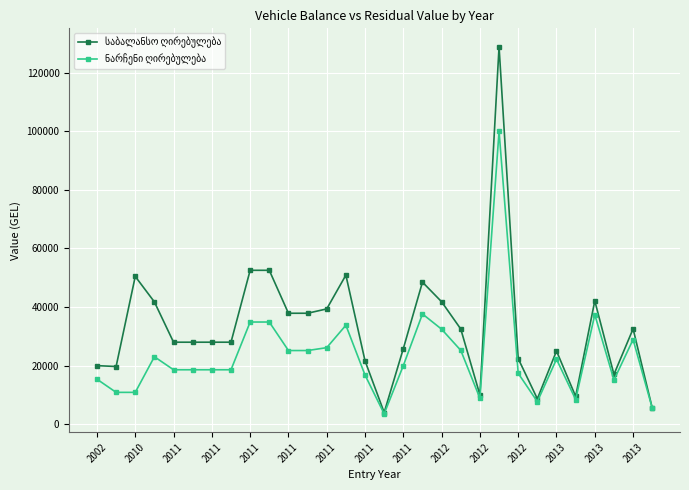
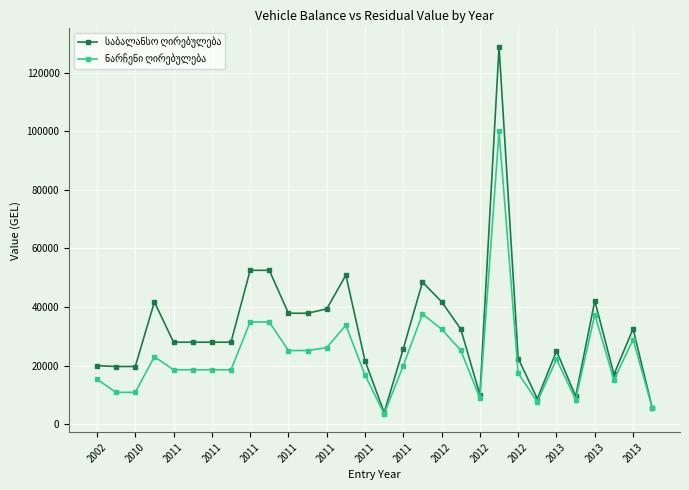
  {
    "საბალანსო ღირებულება": {
      "2002": 20000,
-     "2010": 50000
+     "2010": 20000
    },
    "ნარჩენი ღირებულება": {
      "2002": 15000,
      "2010": 11000
    }
  }
